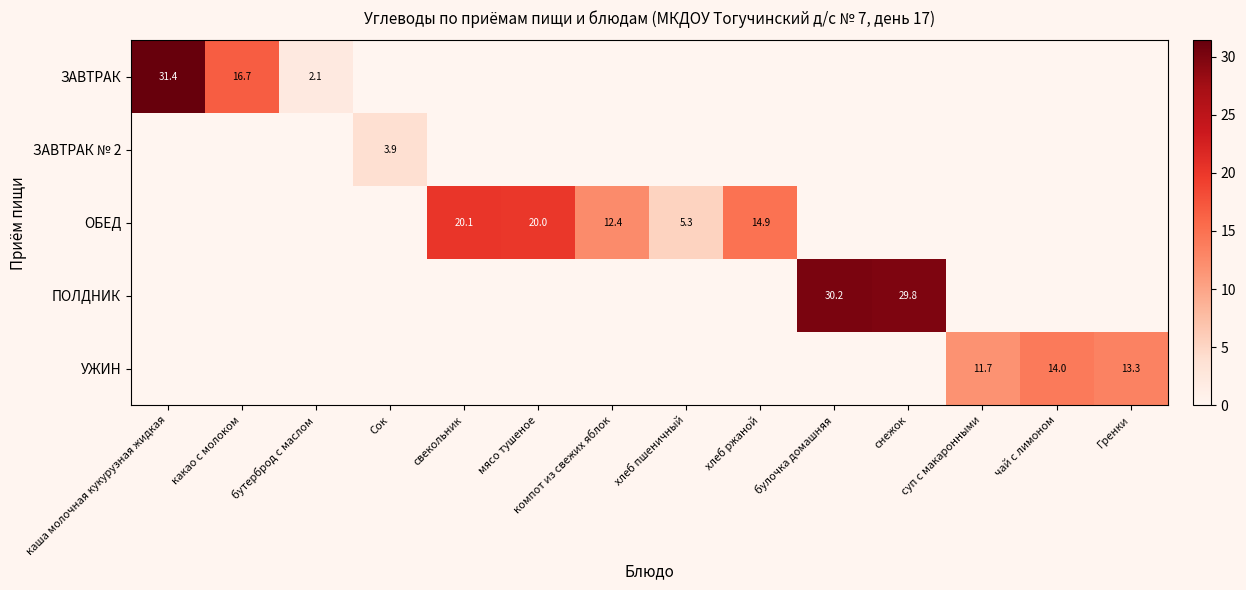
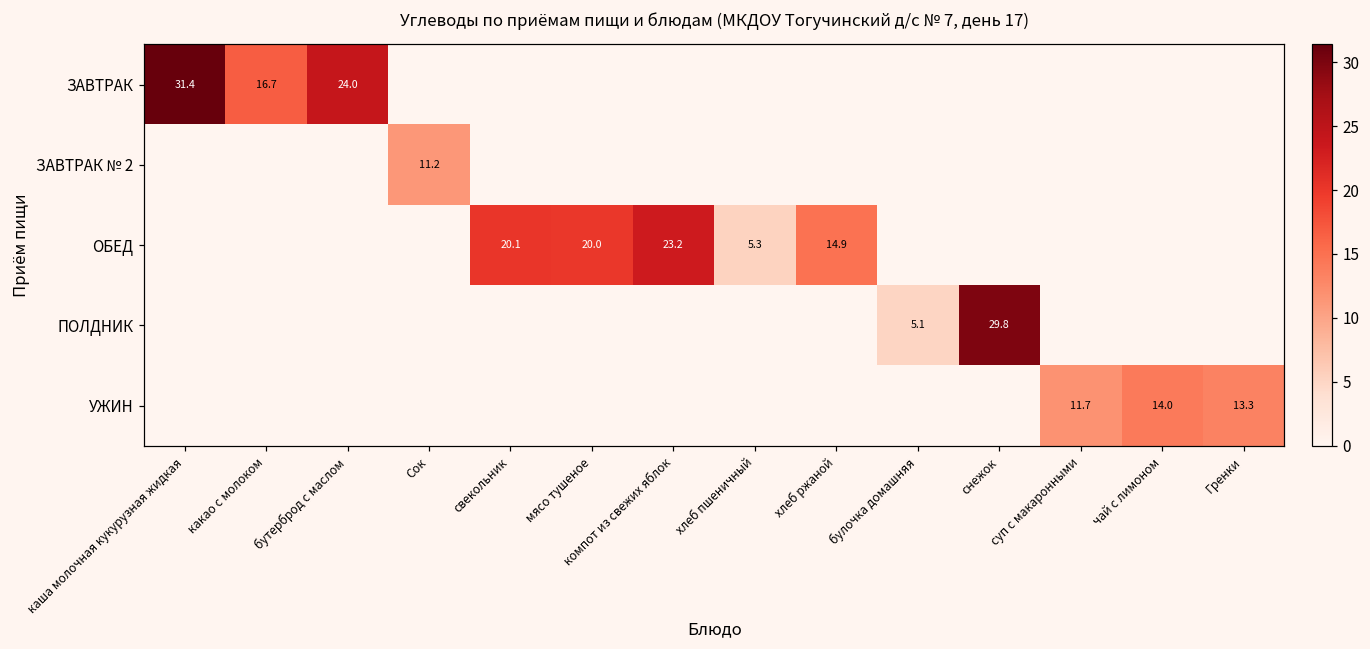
  {
    "ЗАВТРАК": {
      "каша молочная кукурузная жидкая": 31.4,
      "какао с молоком": 16.7,
-     "бутерброд с маслом": 2.1
+     "бутерброд с маслом": 24.0
    },
    "ЗАВТРАК № 2": {
-     "Сок": 3.9
+     "Сок": 11.2
    },
    "ОБЕД": {
      "свекольник": 20.1,
      "мясо тушеное": 20.0,
-     "компот из свежих яблок": 12.4,
+     "компот из свежих яблок": 23.2,
      "хлеб пшеничный": 5.3,
      "хлеб ржаной": 14.9
    },
    "ПОЛДНИК": {
-     "булочка домашняя": 30.2,
+     "булочка домашняя": 5.1,
      "снежок": 29.8
    },
    "УЖИН": {
      "суп с макаронными": 11.7,
      "чай с лимоном": 14.0,
      "Гренки": 13.3
    }
  }
